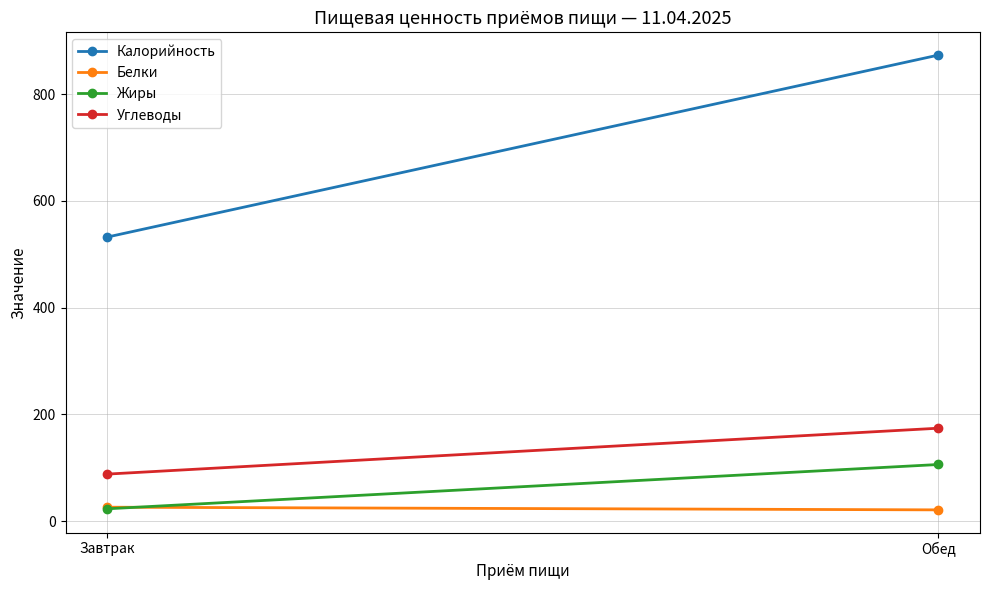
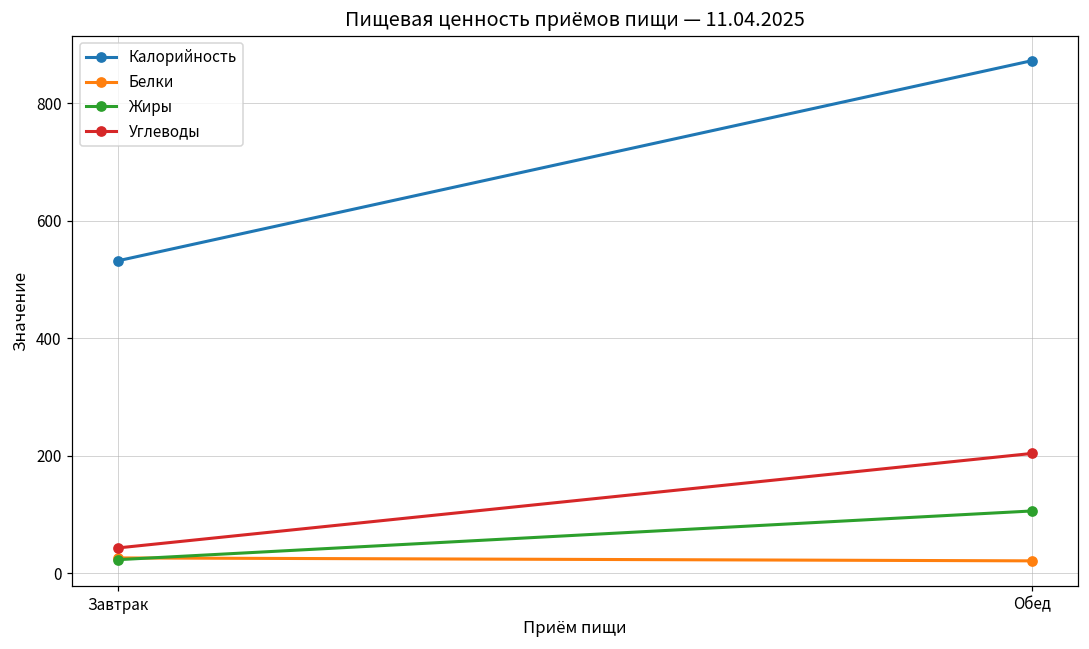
  {
    "Калорийность": {
      "Завтрак": 530,
      "Обед": 870
    },
    "Белки": {
      "Обед": 20
    },
    "Жиры": {
      "Обед": 110
    },
    "Углеводы": {
-     "Завтрак": 90,
-     "Обед": 170
+     "Завтрак": 40,
+     "Обед": 200
    }
  }
